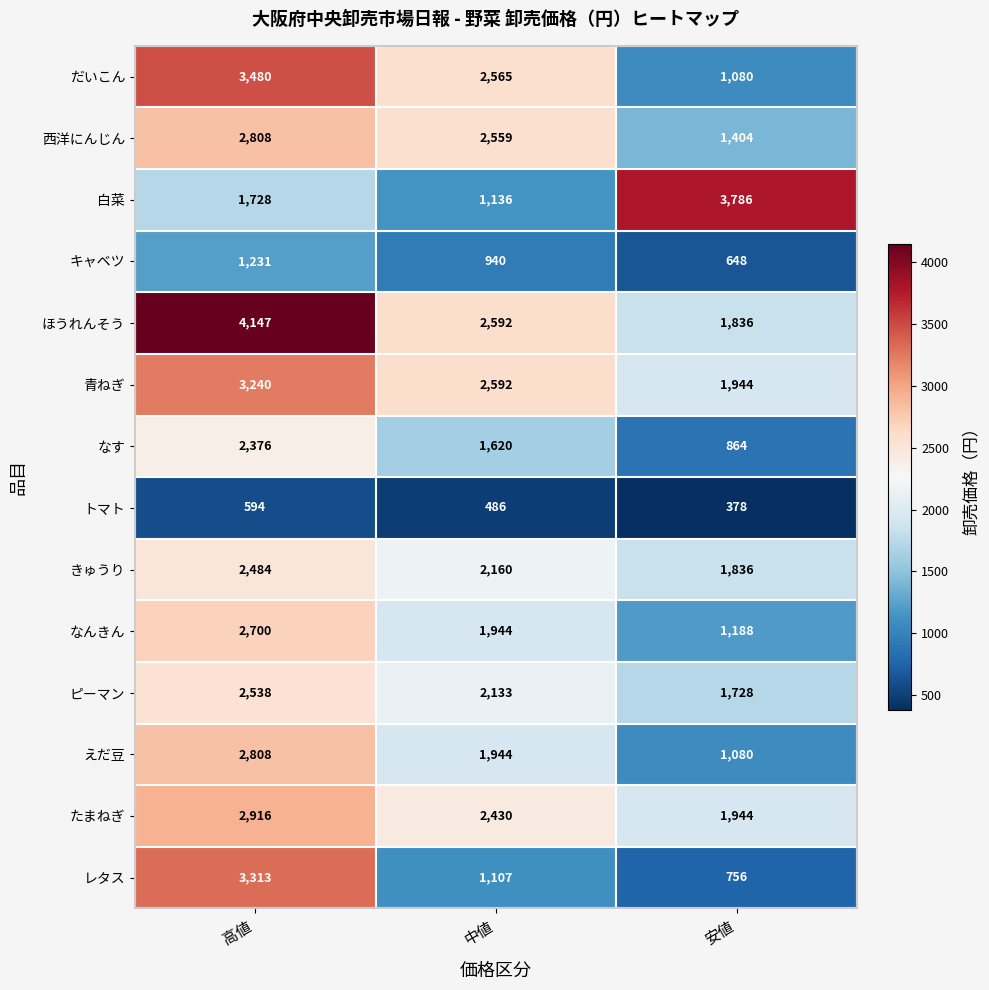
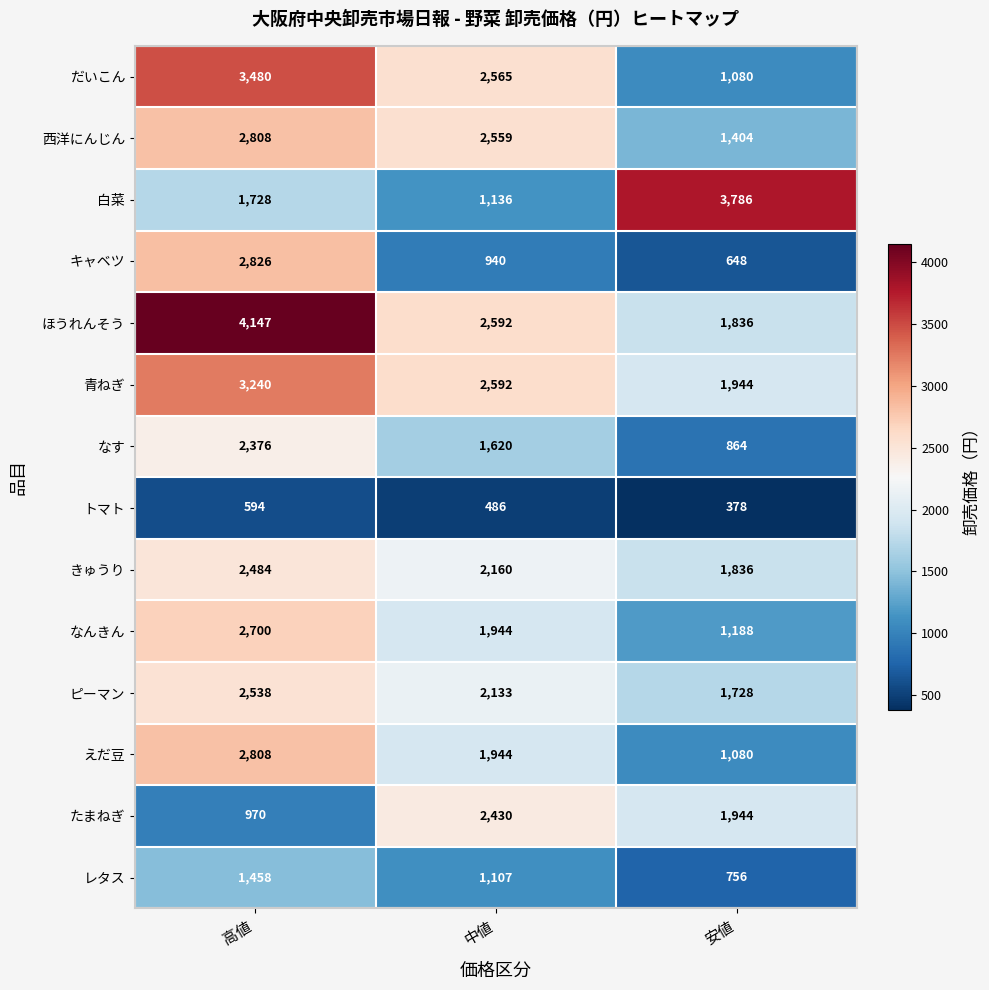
  {
    "だいこん": {
      "高値": "3,480",
      "中値": "2,565",
      "安値": "1,080"
    },
    "西洋にんじん": {
      "高値": "2,808",
      "中値": "2,559",
      "安値": "1,404"
    },
    "白菜": {
      "高値": "1,728",
      "中値": "1,136",
      "安値": "3,786"
    },
    "キャベツ": {
-     "高値": "1,231",
+     "高値": "2,826",
      "中値": "940",
      "安値": "648"
    },
    "ほうれんそう": {
      "高値": "4,147",
      "中値": "2,592",
      "安値": "1,836"
    },
    "青ねぎ": {
      "高値": "3,240",
      "中値": "2,592",
      "安値": "1,944"
    },
    "なす": {
      "高値": "2,376",
      "中値": "1,620",
      "安値": "864"
    },
    "トマト": {
      "高値": "594",
      "中値": "486",
      "安値": "378"
    },
    "きゅうり": {
      "高値": "2,484",
      "中値": "2,160",
      "安値": "1,836"
    },
    "なんきん": {
      "高値": "2,700",
      "中値": "1,944",
      "安値": "1,188"
    },
    "ピーマン": {
      "高値": "2,538",
      "中値": "2,133",
      "安値": "1,728"
    },
    "えだ豆": {
      "高値": "2,808",
      "中値": "1,944",
      "安値": "1,080"
    },
    "たまねぎ": {
-     "高値": "2,916",
+     "高値": "970",
      "中値": "2,430",
      "安値": "1,944"
    },
    "レタス": {
-     "高値": "3,313",
+     "高値": "1,458",
      "中値": "1,107",
      "安値": "756"
    }
  }
